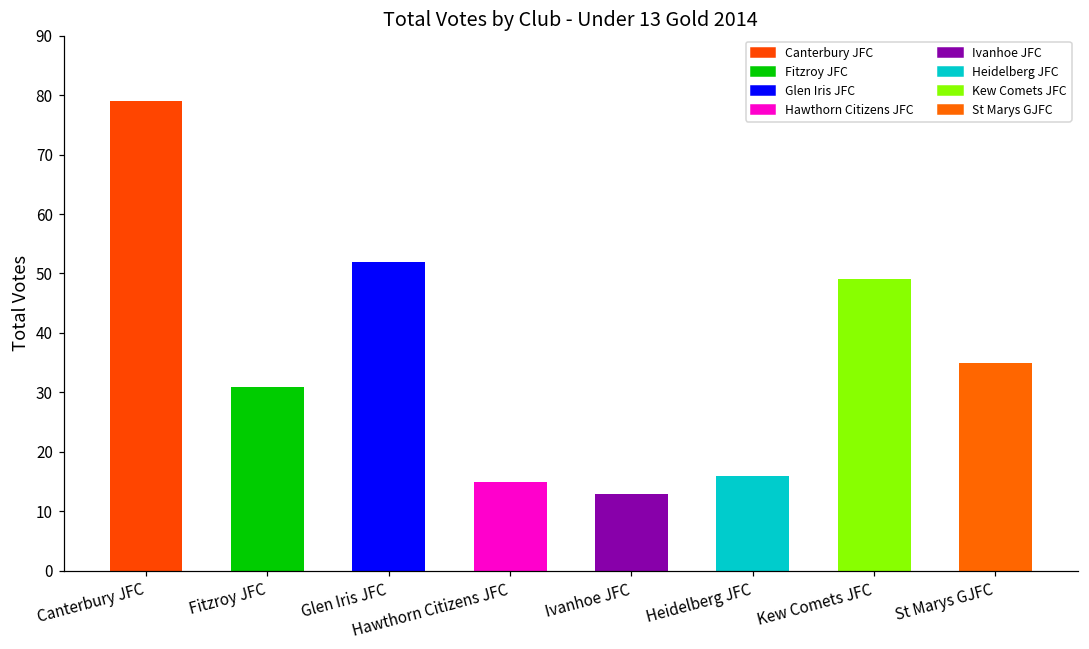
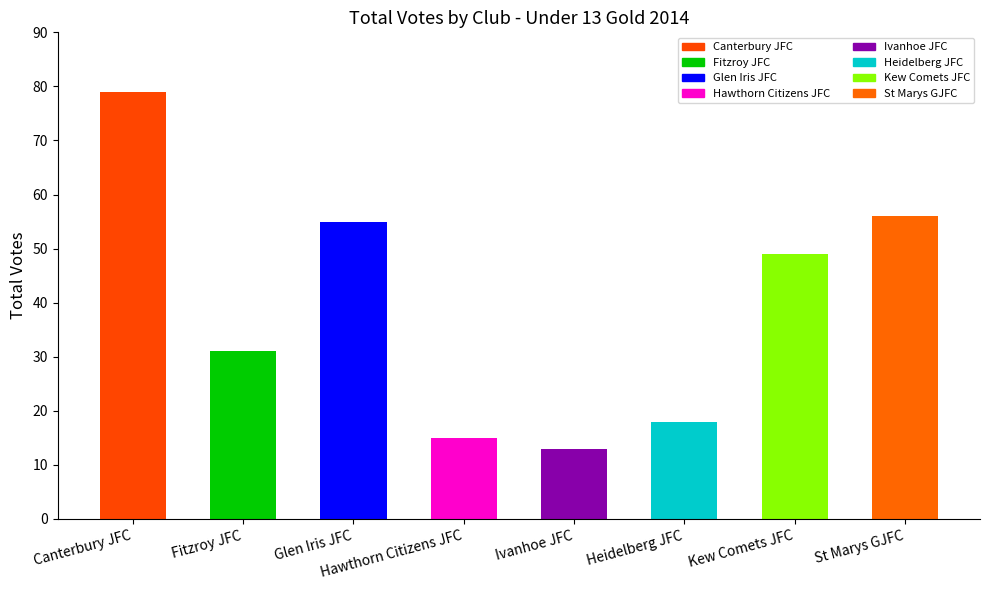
  {
    "Canterbury JFC": 79,
    "Fitzroy JFC": 31,
-   "Glen Iris JFC": 52,
+   "Glen Iris JFC": 55,
    "Hawthorn Citizens JFC": 15,
    "Ivanhoe JFC": 13,
-   "Heidelberg JFC": 16,
+   "Heidelberg JFC": 18,
    "Kew Comets JFC": 49,
-   "St Marys GJFC": 35
+   "St Marys GJFC": 56
  }
